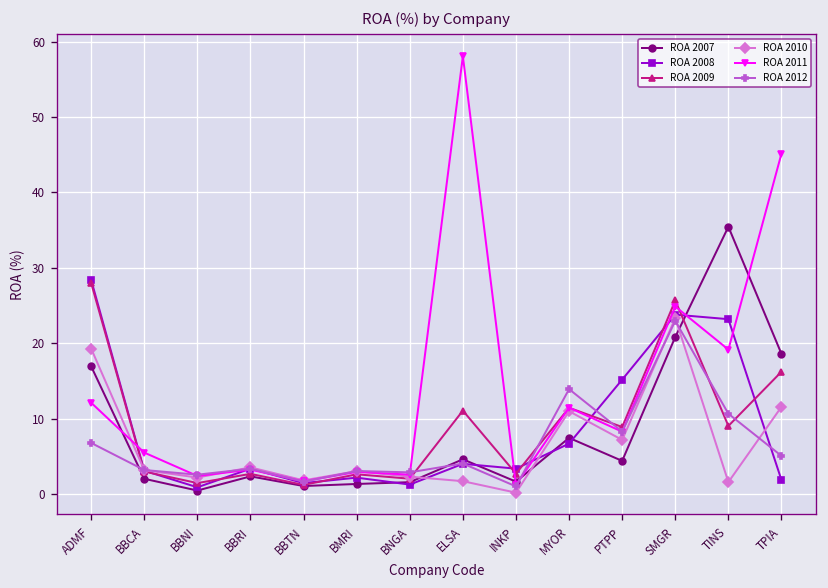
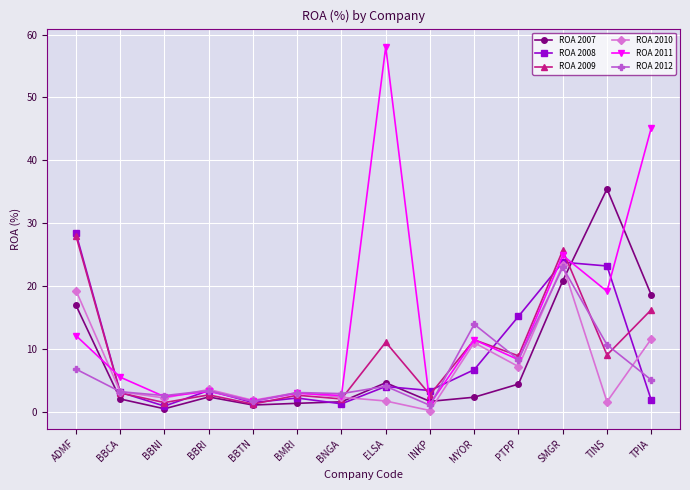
  {
    "ROA 2007": {
      "ADMF": 17,
      "BBCA": 2,
      "BBNI": 0,
      "BMRI": 1,
      "ELSA": 5,
      "INKP": 2,
-     "MYOR": 7,
+     "MYOR": 2,
      "PTPP": 4,
      "SMGR": 21,
      "TINS": 35,
      "TPIA": 19
    },
    "ROA 2008": {
      "BBNI": 1,
      "BMRI": 2,
      "INKP": 3,
      "MYOR": 7,
      "PTPP": 15,
      "SMGR": 24,
      "TINS": 23,
      "TPIA": 2
    },
    "ROA 2009": {
      "BBNI": 1,
      "ELSA": 11,
      "INKP": 3,
      "PTPP": 9,
      "SMGR": 26,
      "TINS": 9,
      "TPIA": 16
    },
    "ROA 2011": {
      "ADMF": 12,
      "BBCA": 6,
      "ELSA": 58,
      "SMGR": 25,
      "TINS": 19,
      "TPIA": 45
    }
  }
